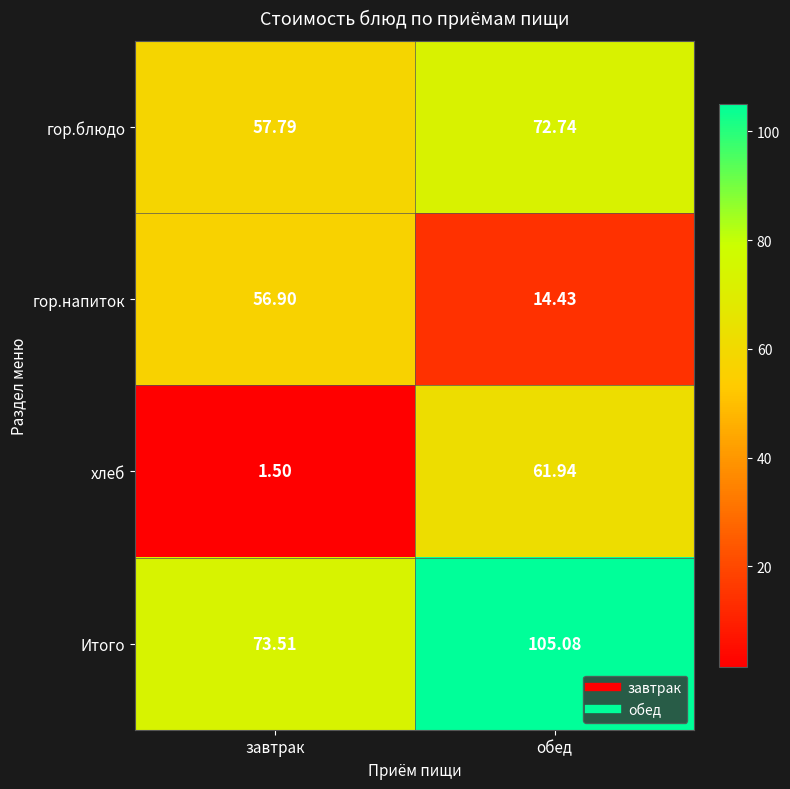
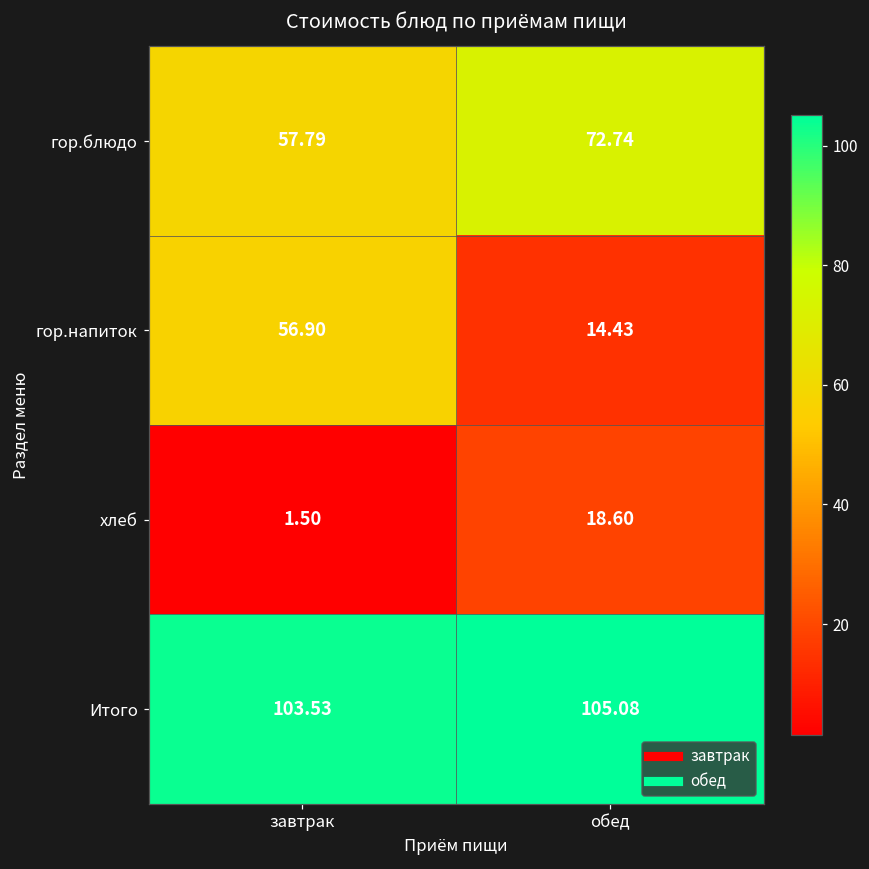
  {
    "гор.блюдо": {
      "завтрак": 57.79,
      "обед": 72.74
    },
    "гор.напиток": {
      "завтрак": 56.90,
      "обед": 14.43
    },
    "хлеб": {
      "завтрак": 1.50,
-     "обед": 61.94
+     "обед": 18.60
    },
    "Итого": {
-     "завтрак": 73.51,
+     "завтрак": 103.53,
      "обед": 105.08
    }
  }
